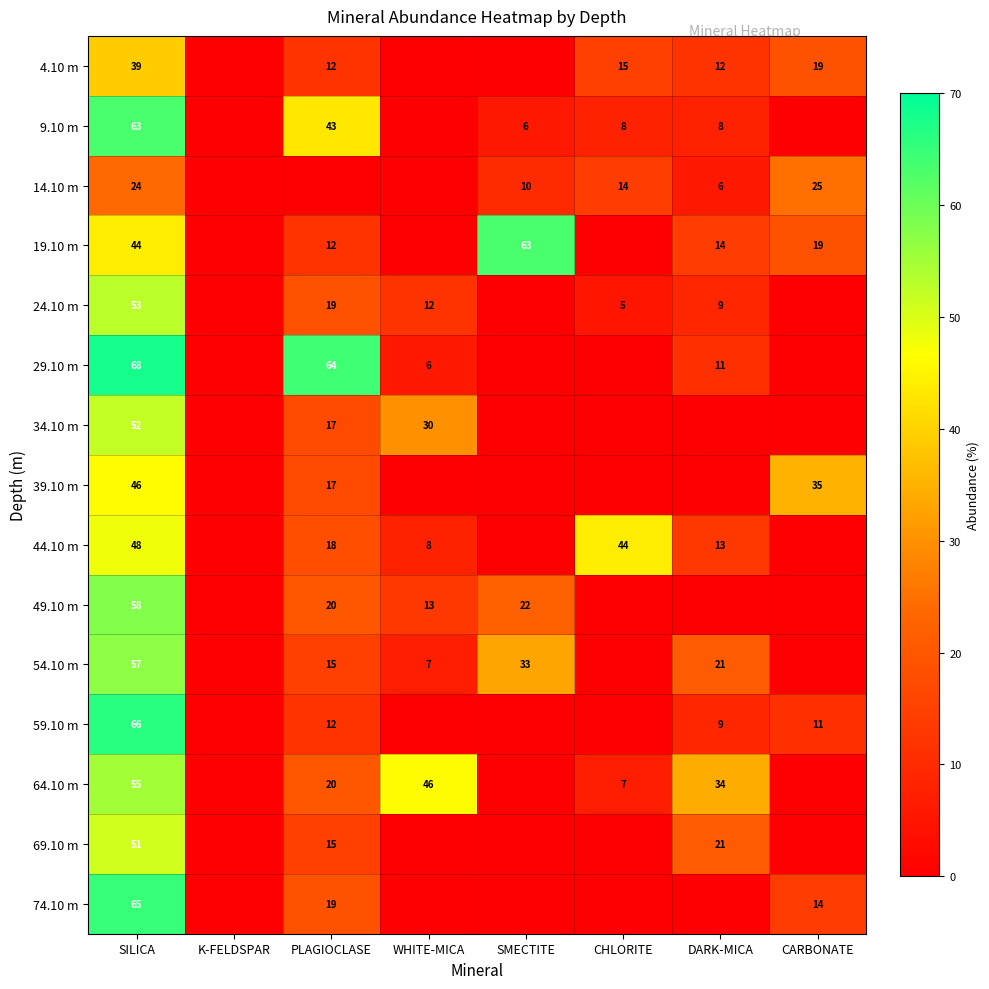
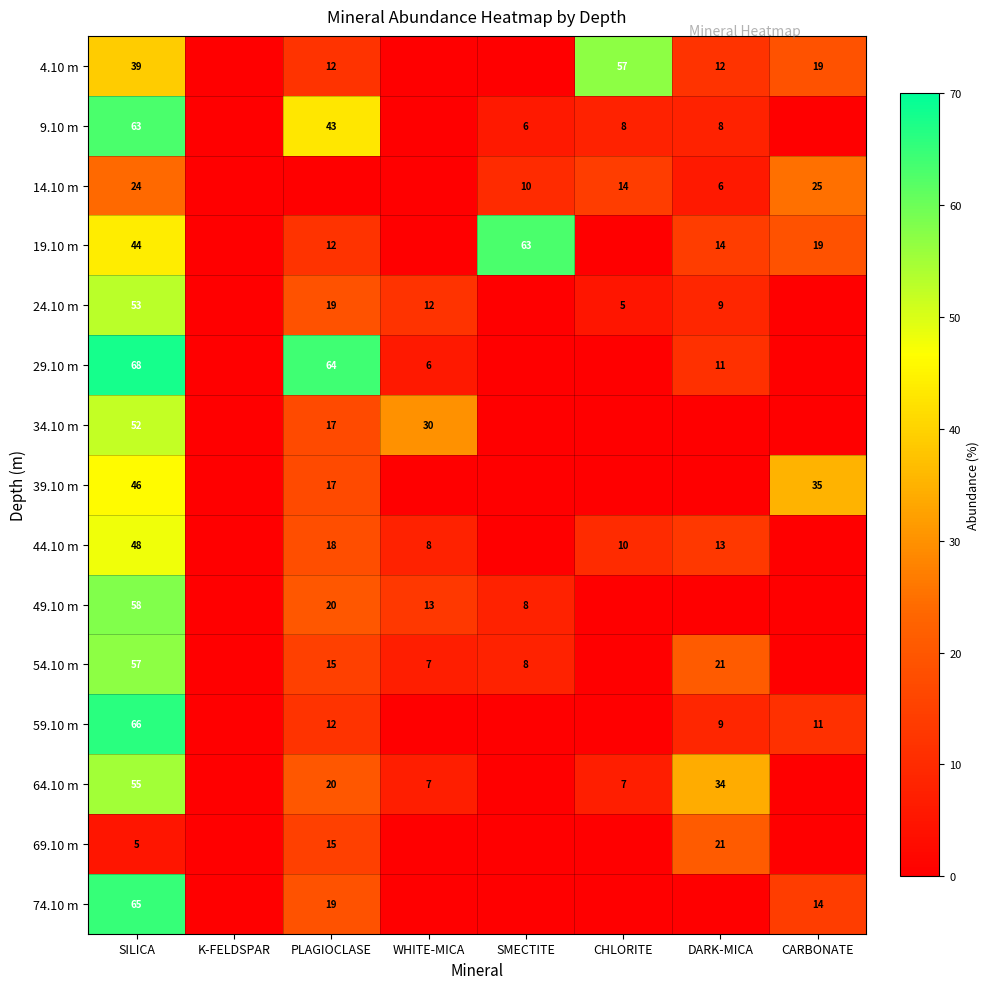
  {
    "4.10 m": {
      "SILICA": 39,
      "PLAGIOCLASE": 12,
-     "CHLORITE": 15,
+     "CHLORITE": 57,
      "DARK-MICA": 12,
      "CARBONATE": 19
    },
    "9.10 m": {
      "SILICA": 63,
      "PLAGIOCLASE": 43,
      "SMECTITE": 6,
      "CHLORITE": 8,
      "DARK-MICA": 8
    },
    "14.10 m": {
      "SILICA": 24,
      "SMECTITE": 10,
      "CHLORITE": 14,
      "DARK-MICA": 6,
      "CARBONATE": 25
    },
    "19.10 m": {
      "SILICA": 44,
      "PLAGIOCLASE": 12,
      "SMECTITE": 63,
      "DARK-MICA": 14,
      "CARBONATE": 19
    },
    "24.10 m": {
      "SILICA": 53,
      "PLAGIOCLASE": 19,
      "WHITE-MICA": 12,
      "CHLORITE": 5,
      "DARK-MICA": 9
    },
    "29.10 m": {
      "SILICA": 68,
      "PLAGIOCLASE": 64,
      "WHITE-MICA": 6,
      "DARK-MICA": 11
    },
    "34.10 m": {
      "SILICA": 52,
      "PLAGIOCLASE": 17,
      "WHITE-MICA": 30
    },
    "39.10 m": {
      "SILICA": 46,
      "PLAGIOCLASE": 17,
      "CARBONATE": 35
    },
    "44.10 m": {
      "SILICA": 48,
      "PLAGIOCLASE": 18,
      "WHITE-MICA": 8,
-     "CHLORITE": 44,
+     "CHLORITE": 10,
      "DARK-MICA": 13
    },
    "49.10 m": {
      "SILICA": 58,
      "PLAGIOCLASE": 20,
      "WHITE-MICA": 13,
-     "SMECTITE": 22
+     "SMECTITE": 8
    },
    "54.10 m": {
      "SILICA": 57,
      "PLAGIOCLASE": 15,
      "WHITE-MICA": 7,
-     "SMECTITE": 33,
+     "SMECTITE": 8,
      "DARK-MICA": 21
    },
    "59.10 m": {
      "SILICA": 66,
      "PLAGIOCLASE": 12,
      "DARK-MICA": 9,
      "CARBONATE": 11
    },
    "64.10 m": {
      "SILICA": 55,
      "PLAGIOCLASE": 20,
-     "WHITE-MICA": 46,
+     "WHITE-MICA": 7,
      "CHLORITE": 7,
      "DARK-MICA": 34
    },
    "69.10 m": {
-     "SILICA": 51,
+     "SILICA": 5,
      "PLAGIOCLASE": 15,
      "DARK-MICA": 21
    },
    "74.10 m": {
      "SILICA": 65,
      "PLAGIOCLASE": 19,
      "CARBONATE": 14
    }
  }
